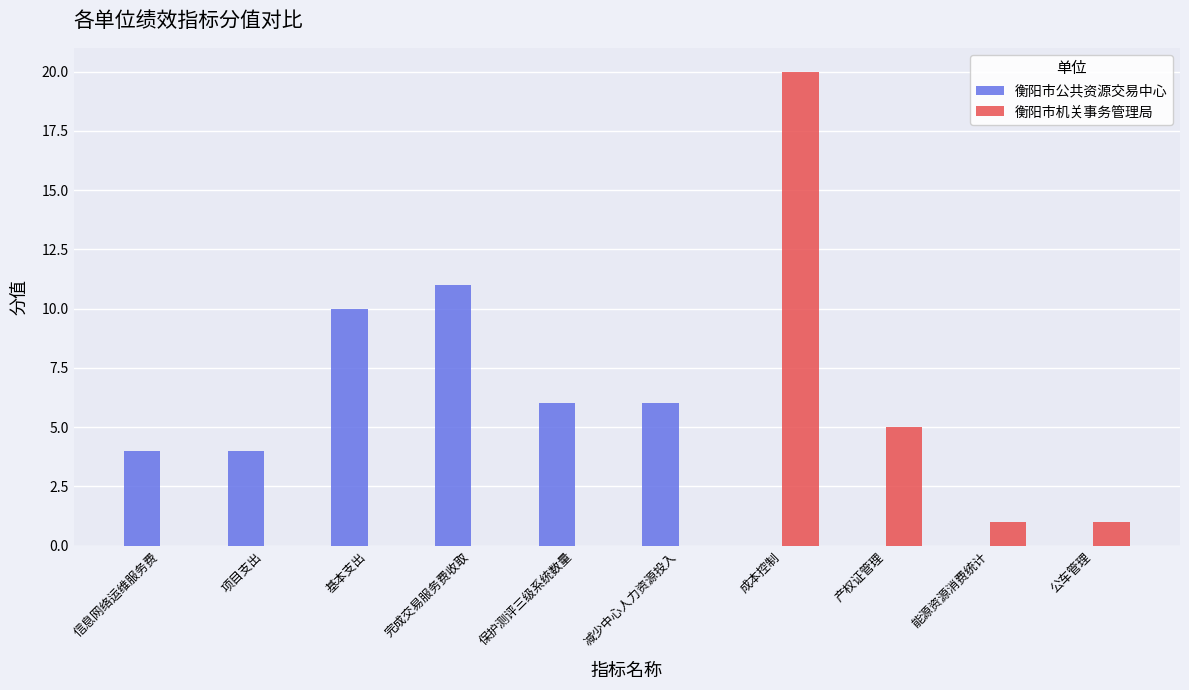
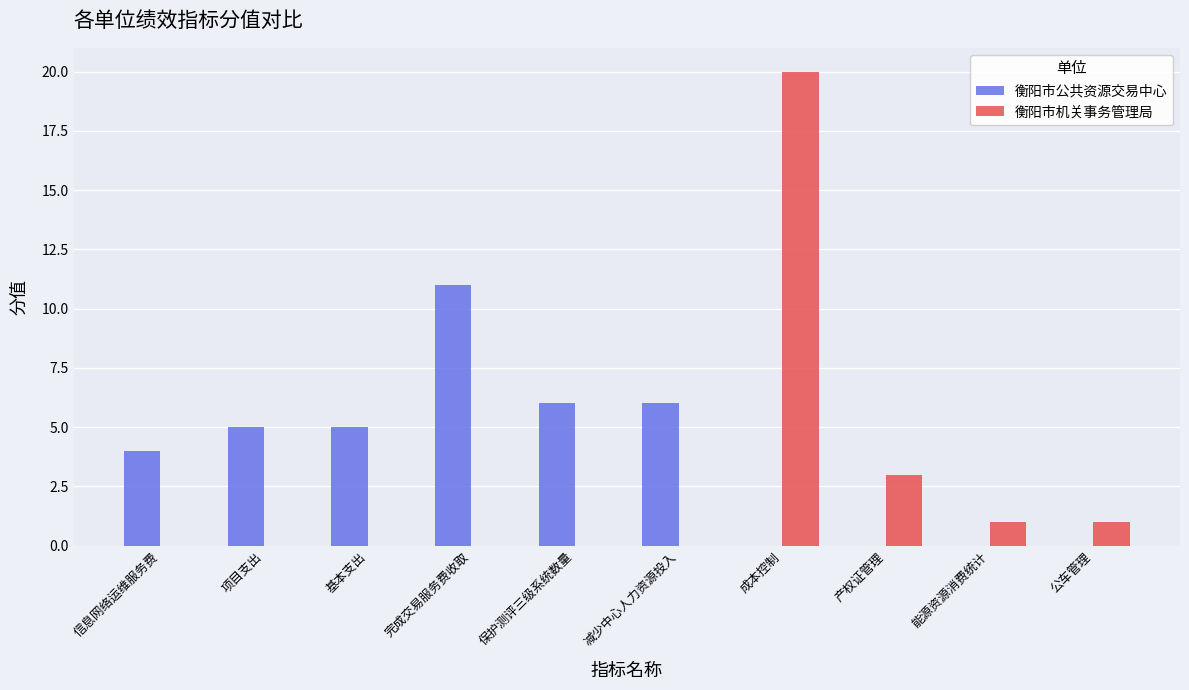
  {
    "衡阳市公共资源交易中心": {
      "信息网络运维服务费": 4,
-     "项目支出": 4,
-     "基本支出": 10,
+     "项目支出": 5,
+     "基本支出": 5,
      "完成交易服务费收取": 11,
      "保护测评三级系统数量": 6,
      "减少中心人力资源投入": 6,
      "成本控制": 0,
      "产权证管理": 0,
      "能源资源消费统计": 0,
      "公车管理": 0
    },
    "衡阳市机关事务管理局": {
      "信息网络运维服务费": 0,
      "项目支出": 0,
      "基本支出": 0,
      "完成交易服务费收取": 0,
      "保护测评三级系统数量": 0,
      "减少中心人力资源投入": 0,
      "成本控制": 20,
-     "产权证管理": 5,
+     "产权证管理": 3,
      "能源资源消费统计": 1,
      "公车管理": 1
    }
  }
